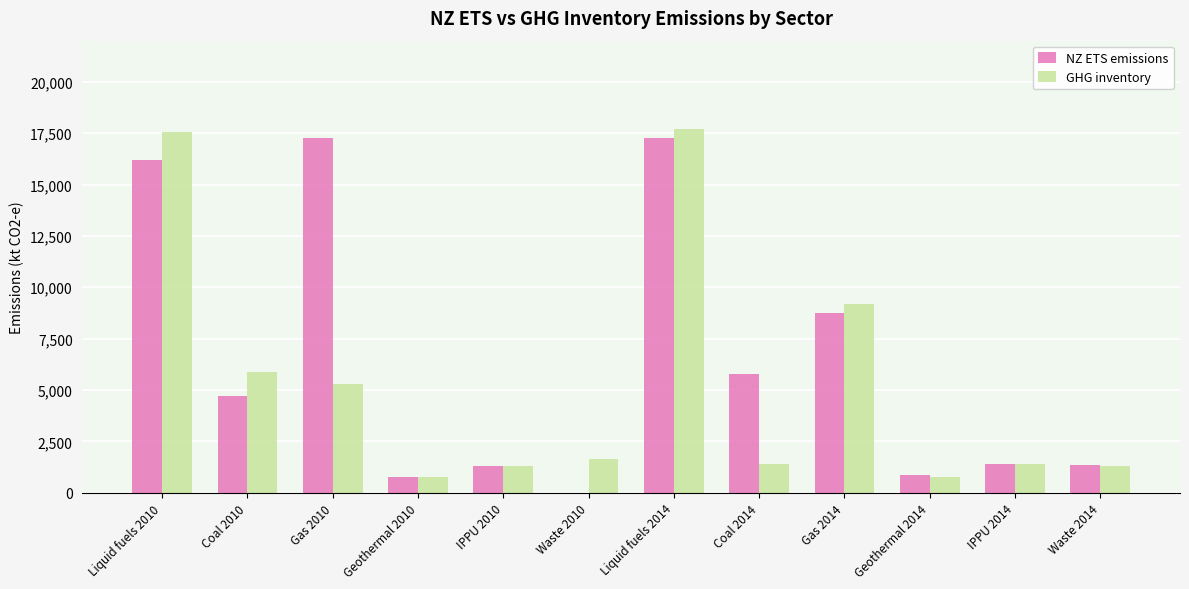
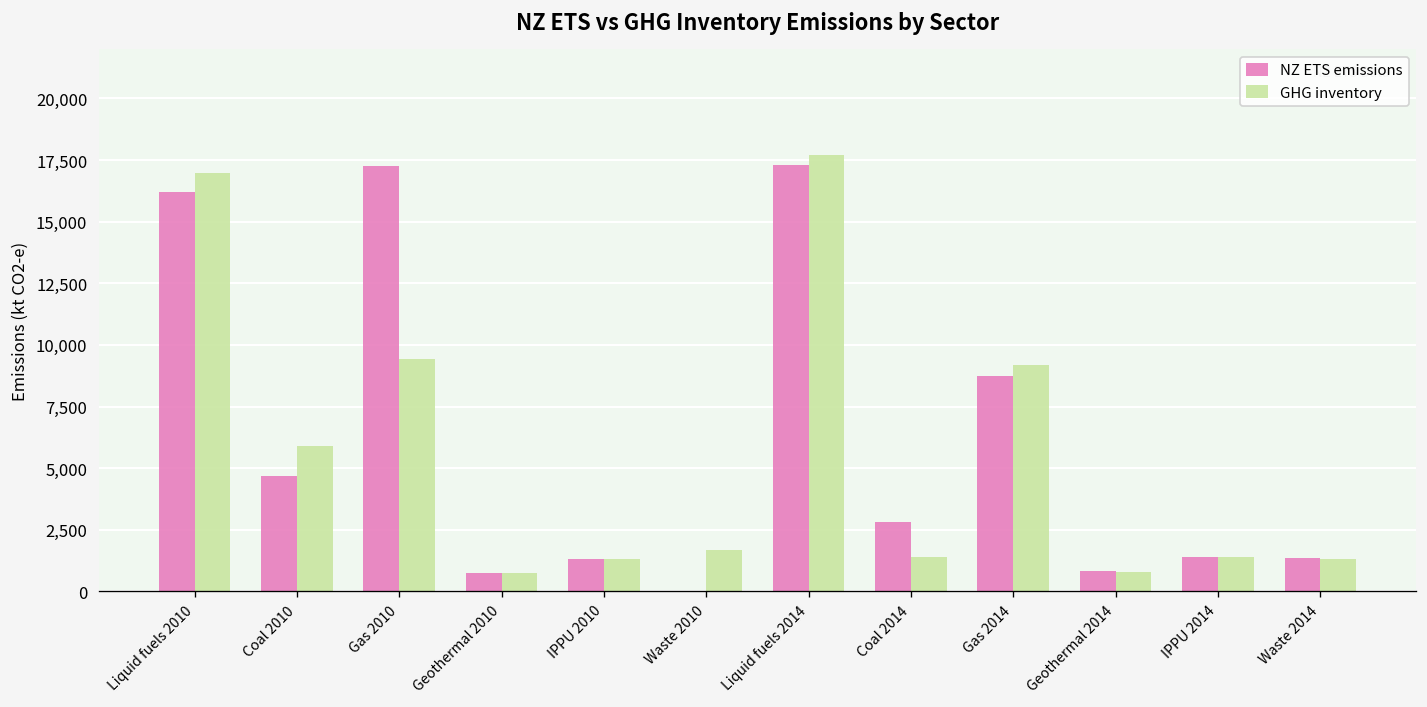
  {
    "NZ ETS emissions": {
      "Liquid fuels 2010": "16,200",
      "Coal 2010": "4,700",
      "Gas 2010": "17,300",
      "Geothermal 2010": "800",
      "IPPU 2010": "1,300",
      "Waste 2010": "0",
      "Liquid fuels 2014": "17,300",
-     "Coal 2014": "5,800",
+     "Coal 2014": "2,800",
      "Gas 2014": "8,700",
      "Geothermal 2014": "800",
      "IPPU 2014": "1,400",
      "Waste 2014": "1,400"
    },
    "GHG inventory": {
-     "Liquid fuels 2010": "17,600",
+     "Liquid fuels 2010": "17,000",
      "Coal 2010": "5,900",
-     "Gas 2010": "5,300",
+     "Gas 2010": "9,400",
      "Geothermal 2010": "800",
      "IPPU 2010": "1,300",
      "Waste 2010": "1,700",
      "Liquid fuels 2014": "17,700",
      "Coal 2014": "1,400",
      "Gas 2014": "9,200",
      "Geothermal 2014": "800",
      "IPPU 2014": "1,400",
      "Waste 2014": "1,300"
    }
  }
